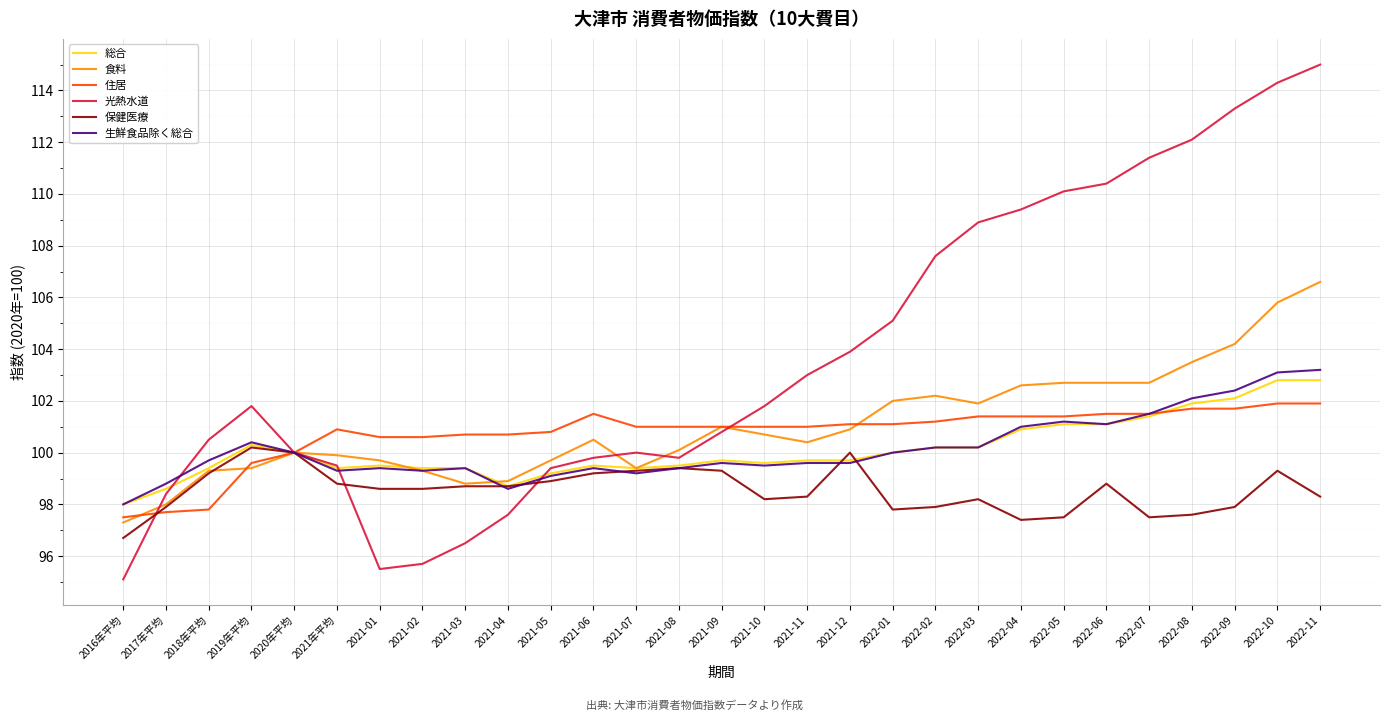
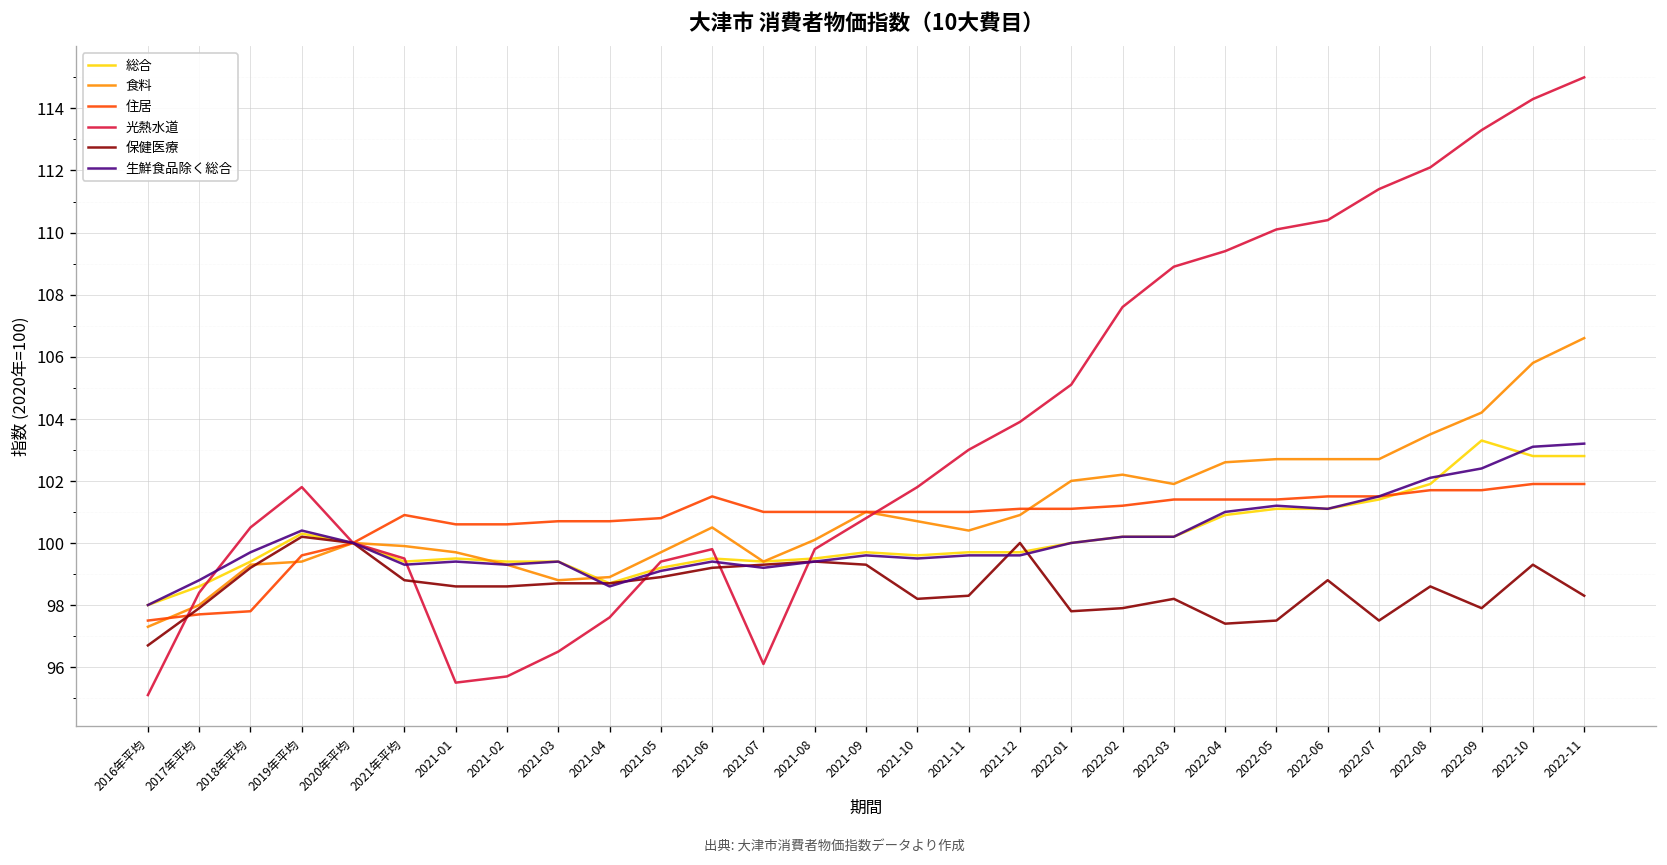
  {
    "総合": {
      "2017年平均": 98.6,
      "2019年平均": 100.3,
      "2021-01": 99.5,
      "2021-05": 99.2,
      "2021-06": 99.5,
      "2021-08": 99.5,
      "2021-09": 99.7,
      "2021-10": 99.6,
      "2021-11": 99.7,
      "2021-12": 99.7,
      "2022-04": 100.9,
      "2022-05": 101.1,
      "2022-07": 101.4,
      "2022-08": 101.9,
-     "2022-09": 102.1,
+     "2022-09": 103.3,
      "2022-10": 102.8,
      "2022-11": 102.8
    },
    "食料": {
      "2016年平均": 97.3,
      "2017年平均": 98.0,
      "2019年平均": 99.4,
      "2021年平均": 99.9,
      "2021-01": 99.7,
      "2021-03": 98.8,
      "2021-04": 98.9,
      "2021-05": 99.7,
      "2021-06": 100.5,
      "2021-08": 100.1,
      "2021-10": 100.7,
      "2021-11": 100.4,
      "2021-12": 100.9,
      "2022-01": 102.0,
      "2022-02": 102.2,
      "2022-03": 101.9,
      "2022-04": 102.6,
      "2022-05": 102.7,
      "2022-06": 102.7,
      "2022-07": 102.7,
      "2022-08": 103.5,
      "2022-09": 104.2,
      "2022-10": 105.8,
      "2022-11": 106.6
    },
    "住居": {
      "2016年平均": 97.5,
      "2017年平均": 97.7,
      "2018年平均": 97.8,
      "2019年平均": 99.6,
      "2021年平均": 100.9,
      "2021-01": 100.6,
      "2021-02": 100.6,
      "2021-03": 100.7,
      "2021-04": 100.7,
      "2021-05": 100.8,
      "2021-06": 101.5,
      "2021-07": 101.0,
      "2021-08": 101.0,
      "2021-10": 101.0,
      "2021-11": 101.0,
      "2021-12": 101.1,
      "2022-01": 101.1,
      "2022-02": 101.2,
      "2022-03": 101.4,
      "2022-04": 101.4,
      "2022-05": 101.4,
      "2022-06": 101.5,
      "2022-08": 101.7,
      "2022-09": 101.7,
      "2022-10": 101.9,
      "2022-11": 101.9
    },
    "光熱水道": {
      "2016年平均": 95.1,
      "2017年平均": 98.4,
      "2018年平均": 100.5,
      "2019年平均": 101.8,
      "2021年平均": 99.5,
      "2021-01": 95.5,
      "2021-02": 95.7,
      "2021-03": 96.5,
      "2021-04": 97.6,
      "2021-05": 99.4,
      "2021-06": 99.8,
-     "2021-07": 100.0,
+     "2021-07": 96.1,
      "2021-08": 99.8,
      "2021-09": 100.8,
      "2021-10": 101.8,
      "2021-11": 103.0,
      "2021-12": 103.9,
      "2022-01": 105.1,
      "2022-02": 107.6,
      "2022-03": 108.9,
      "2022-04": 109.4,
      "2022-05": 110.1,
      "2022-06": 110.4,
      "2022-07": 111.4,
      "2022-08": 112.1,
      "2022-09": 113.3,
      "2022-10": 114.3,
      "2022-11": 115.0
    },
    "保健医療": {
      "2016年平均": 96.7,
      "2017年平均": 97.9,
      "2018年平均": 99.2,
      "2019年平均": 100.2,
      "2021年平均": 98.8,
      "2021-01": 98.6,
      "2021-02": 98.6,
      "2021-03": 98.7,
      "2021-05": 98.9,
      "2021-06": 99.2,
      "2021-09": 99.3,
      "2021-10": 98.2,
      "2021-11": 98.3,
      "2021-12": 100.0,
      "2022-01": 97.8,
      "2022-02": 97.9,
      "2022-03": 98.2,
      "2022-04": 97.4,
      "2022-05": 97.5,
      "2022-06": 98.8,
      "2022-07": 97.5,
-     "2022-08": 97.6,
+     "2022-08": 98.6,
      "2022-09": 97.9,
      "2022-10": 99.3,
      "2022-11": 98.3
    },
    "生鮮食品除く総合": {
      "2017年平均": 98.8,
      "2018年平均": 99.7,
      "2019年平均": 100.4,
      "2021-01": 99.4,
      "2021-04": 98.6,
      "2021-05": 99.1,
      "2021-06": 99.4,
      "2021-07": 99.2,
      "2021-09": 99.6,
      "2021-10": 99.5,
      "2021-11": 99.6,
      "2021-12": 99.6,
      "2022-04": 101.0,
      "2022-05": 101.2,
      "2022-08": 102.1,
      "2022-09": 102.4,
      "2022-10": 103.1,
      "2022-11": 103.2
    }
  }
